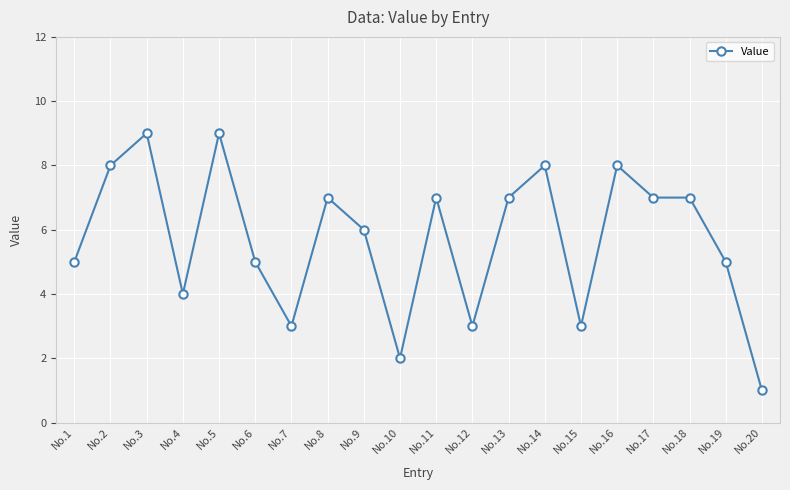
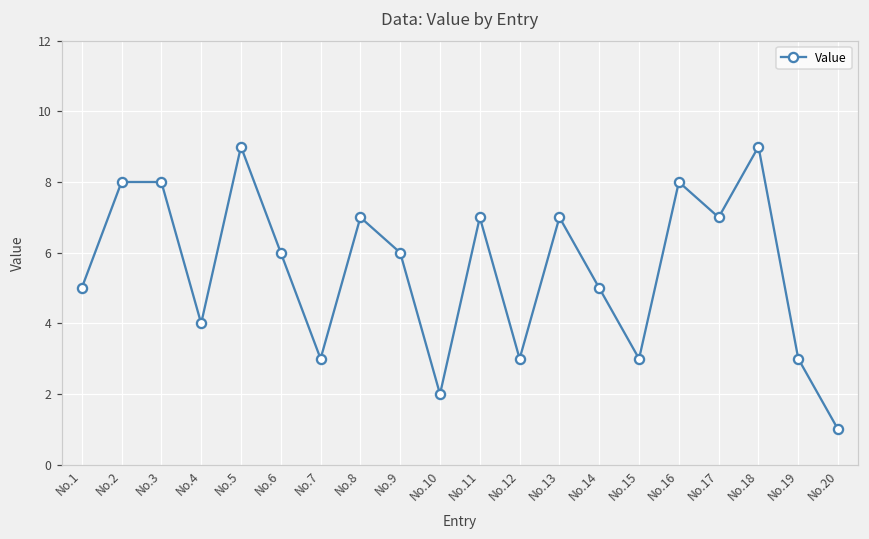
  {
    "No.1": 5,
    "No.2": 8,
-   "No.3": 9,
+   "No.3": 8,
    "No.4": 4,
    "No.5": 9,
-   "No.6": 5,
+   "No.6": 6,
    "No.7": 3,
    "No.8": 7,
    "No.9": 6,
    "No.10": 2,
    "No.11": 7,
    "No.12": 3,
    "No.13": 7,
-   "No.14": 8,
+   "No.14": 5,
    "No.15": 3,
    "No.16": 8,
    "No.17": 7,
-   "No.18": 7,
-   "No.19": 5,
+   "No.18": 9,
+   "No.19": 3,
    "No.20": 1
  }
